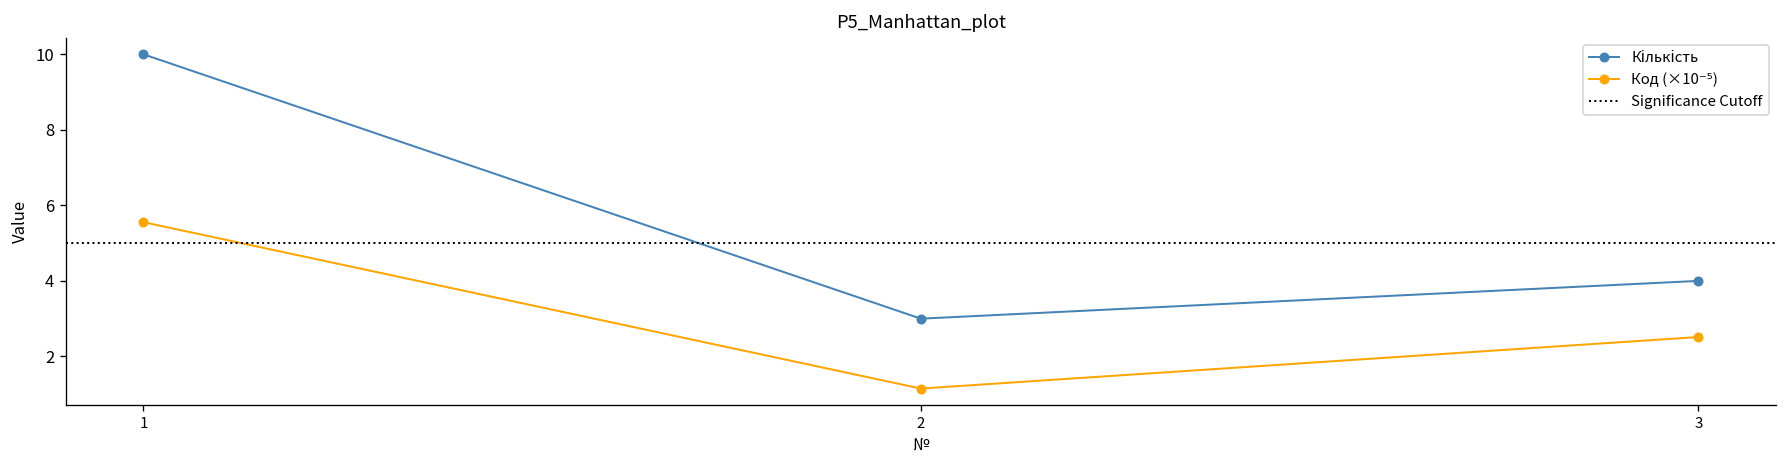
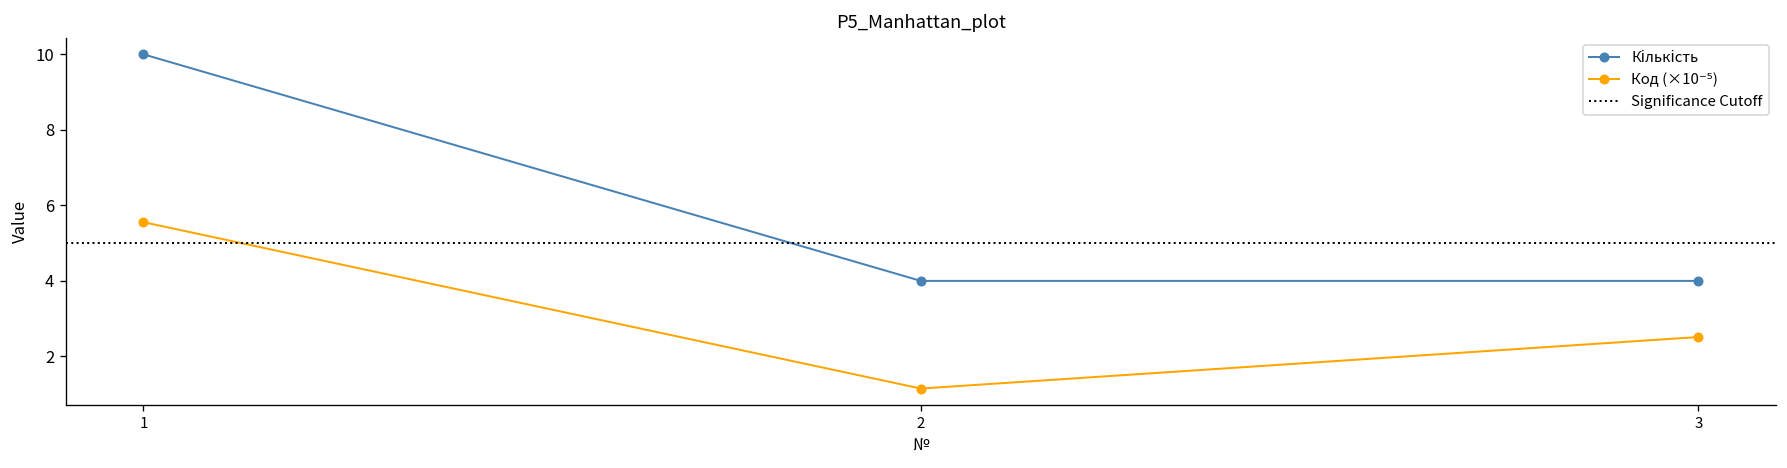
  {
    "Кількість": {
      "1": 10,
-     "2": 3,
+     "2": 4,
      "3": 4
    },
    "Код (×10⁻⁵)": {
      "1": 5.6,
      "2": 1.1,
      "3": 2.5
    }
  }
